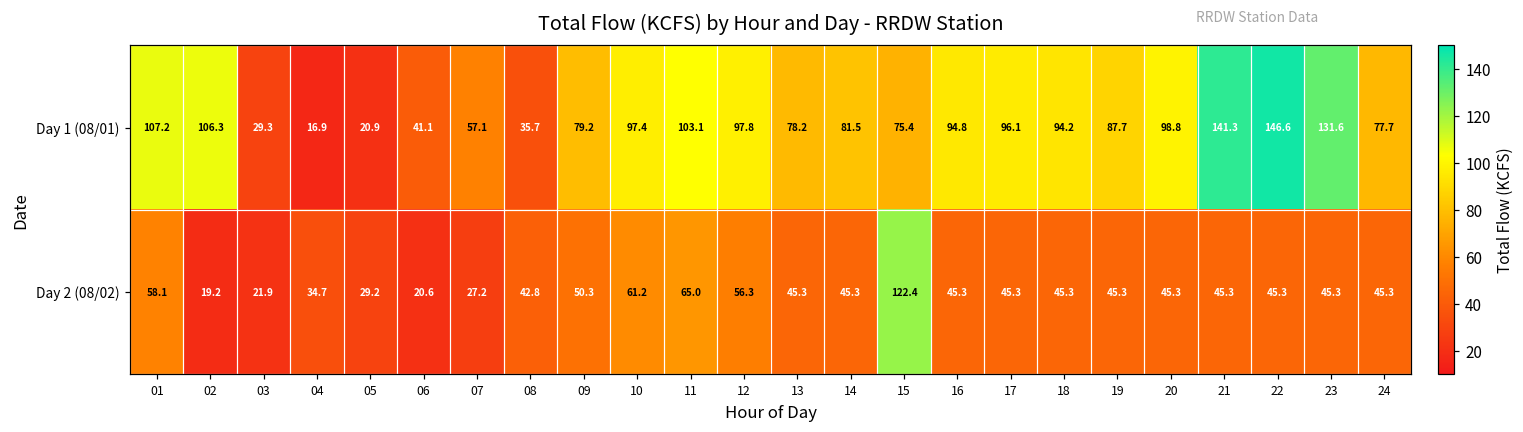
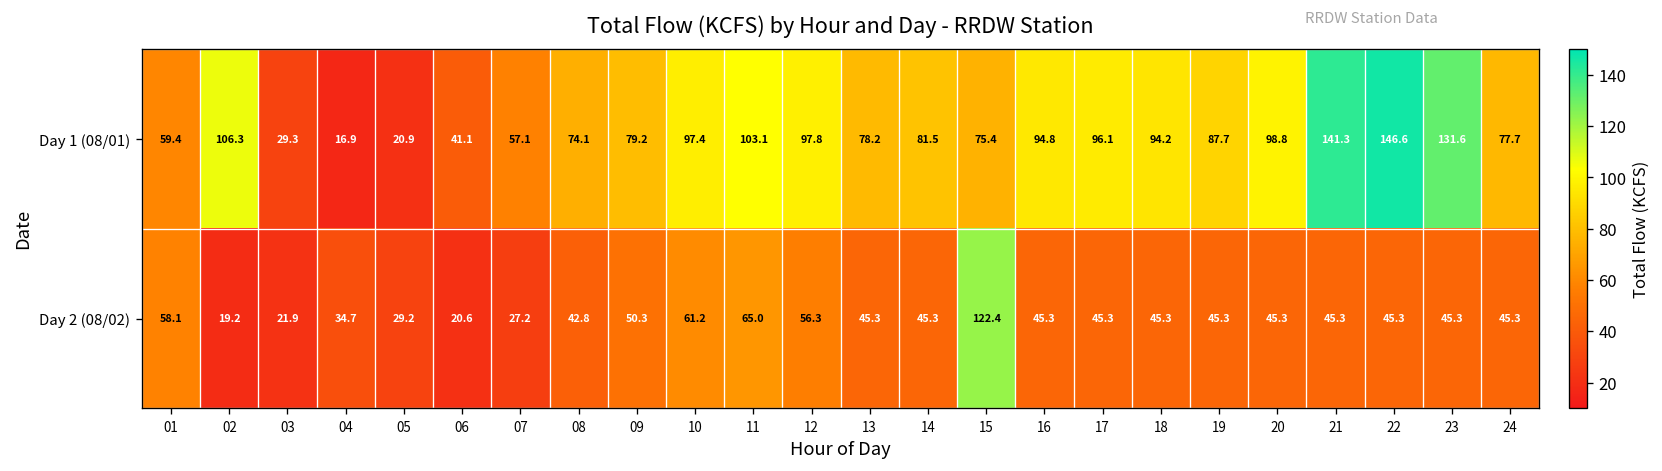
  {
    "Day 1 (08/01)": {
-     "01": 107.2,
+     "01": 59.4,
      "02": 106.3,
      "03": 29.3,
      "04": 16.9,
      "05": 20.9,
      "06": 41.1,
      "07": 57.1,
-     "08": 35.7,
+     "08": 74.1,
      "09": 79.2,
      "10": 97.4,
      "11": 103.1,
      "12": 97.8,
      "13": 78.2,
      "14": 81.5,
      "15": 75.4,
      "16": 94.8,
      "17": 96.1,
      "18": 94.2,
      "19": 87.7,
      "20": 98.8,
      "21": 141.3,
      "22": 146.6,
      "23": 131.6,
      "24": 77.7
    },
    "Day 2 (08/02)": {
      "01": 58.1,
      "02": 19.2,
      "03": 21.9,
      "04": 34.7,
      "05": 29.2,
      "06": 20.6,
      "07": 27.2,
      "08": 42.8,
      "09": 50.3,
      "10": 61.2,
      "11": 65.0,
      "12": 56.3,
      "13": 45.3,
      "14": 45.3,
      "15": 122.4,
      "16": 45.3,
      "17": 45.3,
      "18": 45.3,
      "19": 45.3,
      "20": 45.3,
      "21": 45.3,
      "22": 45.3,
      "23": 45.3,
      "24": 45.3
    }
  }
